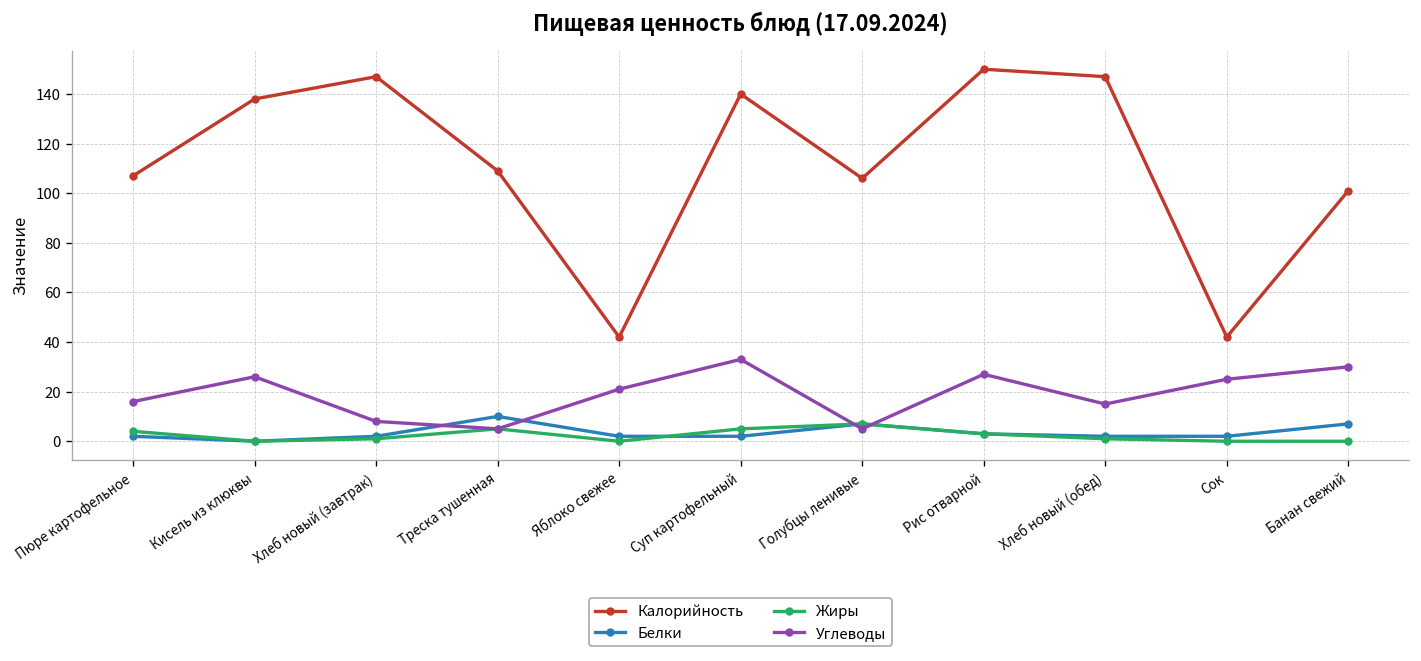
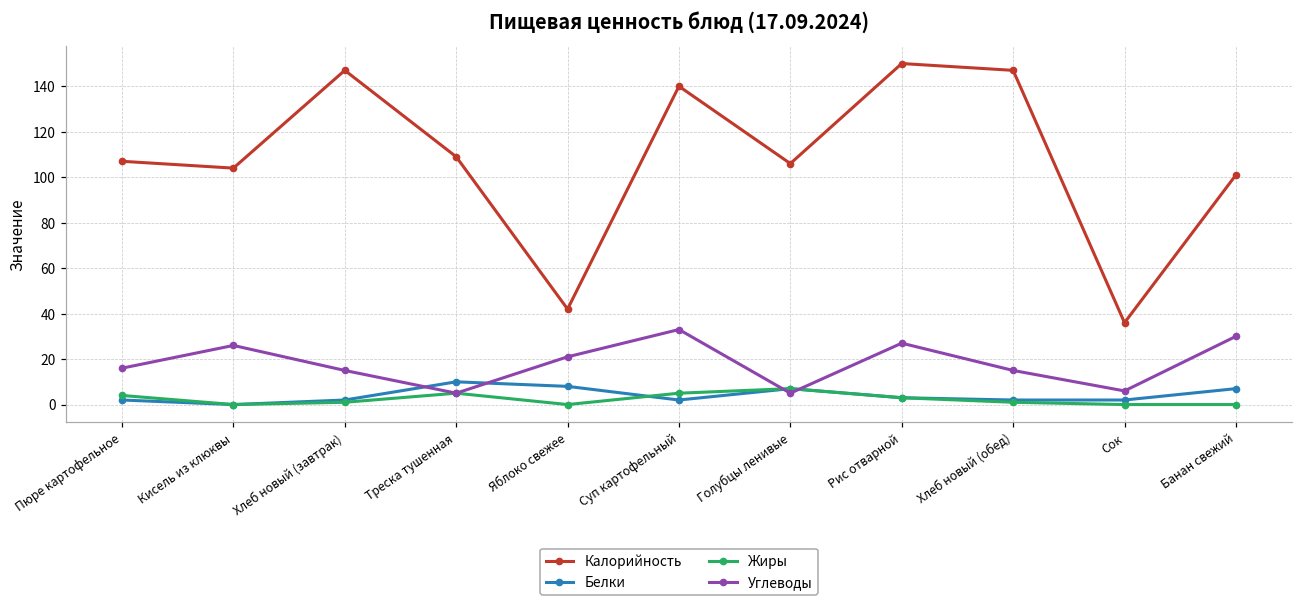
  {
    "Калорийность": {
      "Пюре картофельное": 107,
-     "Кисель из клюквы": 138,
+     "Кисель из клюквы": 104,
      "Хлеб новый (завтрак)": 147,
      "Треска тушенная": 109,
      "Яблоко свежее": 42,
      "Суп картофельный": 140,
      "Голубцы ленивые": 106,
      "Рис отварной": 150,
      "Хлеб новый (обед)": 147,
-     "Сок": 42,
+     "Сок": 36,
      "Банан свежий": 101
    },
    "Белки": {
      "Пюре картофельное": 2,
      "Треска тушенная": 10,
-     "Яблоко свежее": 2,
+     "Яблоко свежее": 8,
      "Суп картофельный": 2,
      "Сок": 2,
      "Банан свежий": 7
    },
    "Жиры": {
      "Пюре картофельное": 4,
      "Яблоко свежее": 0,
      "Суп картофельный": 5,
      "Сок": 0,
      "Банан свежий": 0
    },
    "Углеводы": {
      "Пюре картофельное": 16,
      "Кисель из клюквы": 26,
-     "Хлеб новый (завтрак)": 8,
+     "Хлеб новый (завтрак)": 15,
      "Яблоко свежее": 21,
      "Суп картофельный": 33,
      "Голубцы ленивые": 5,
      "Рис отварной": 27,
      "Хлеб новый (обед)": 15,
-     "Сок": 25,
+     "Сок": 6,
      "Банан свежий": 30
    }
  }
